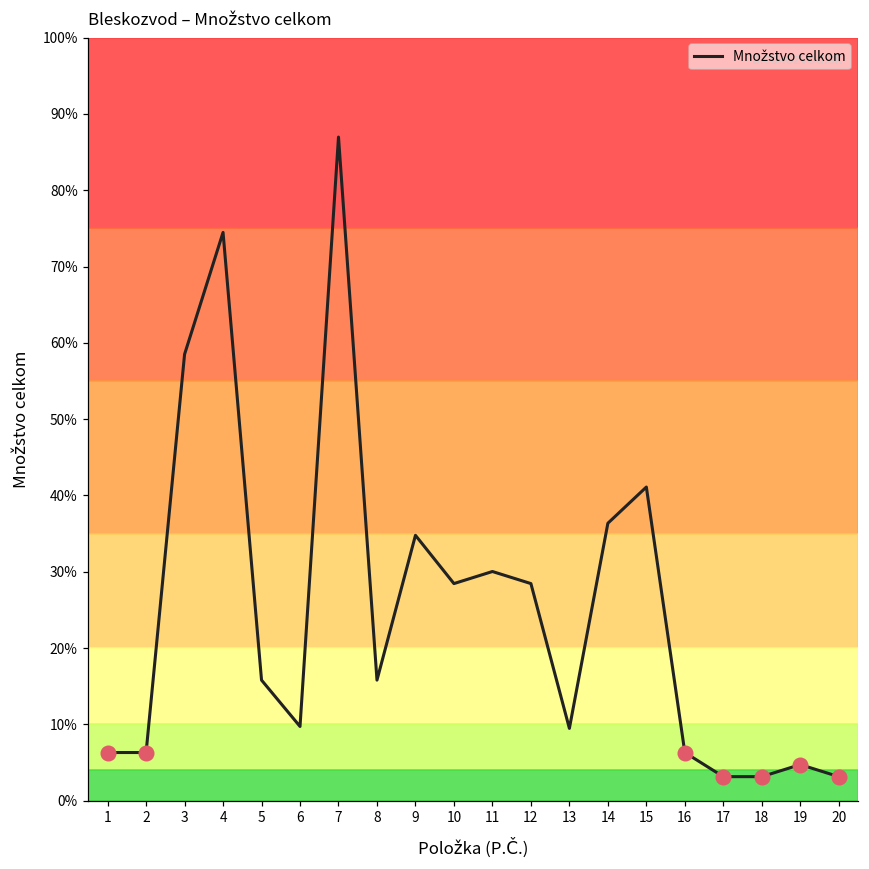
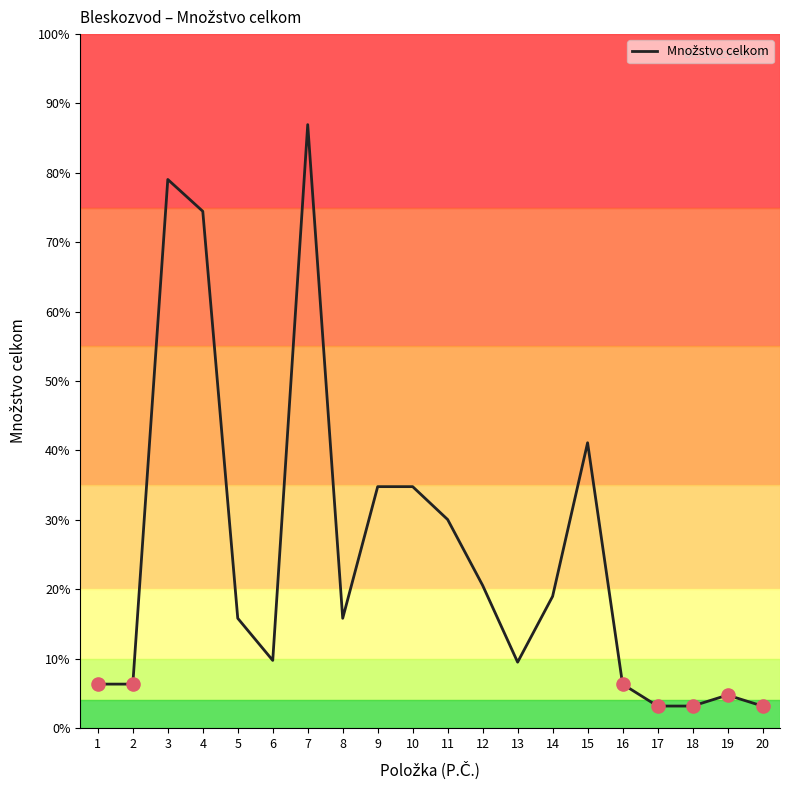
  {
    "Množstvo celkom": {
-     "3": "58%",
+     "3": "79%",
      "4": "74%",
      "5": "16%",
      "6": "10%",
      "7": "87%",
      "8": "16%",
      "9": "35%",
-     "10": "28%",
+     "10": "35%",
      "11": "30%",
-     "12": "28%",
+     "12": "21%",
      "13": "9%",
-     "14": "36%",
+     "14": "19%",
      "15": "41%"
    }
  }
